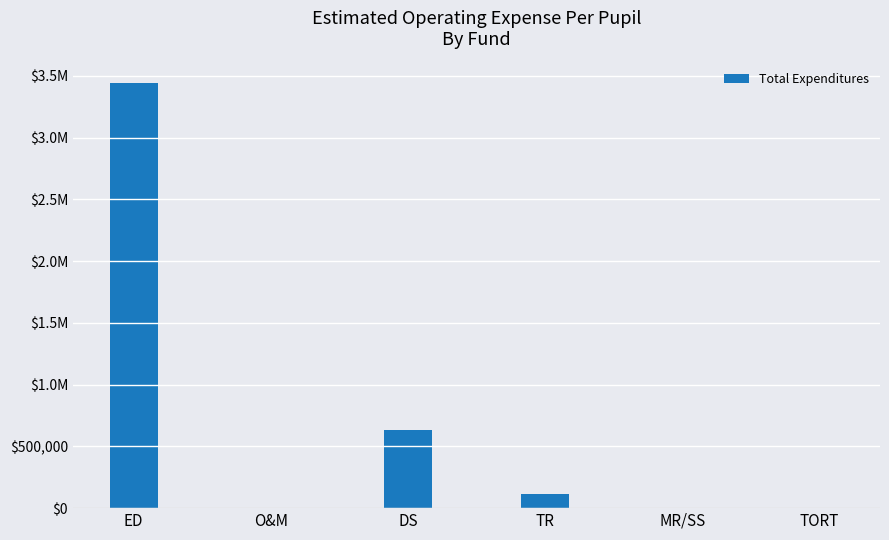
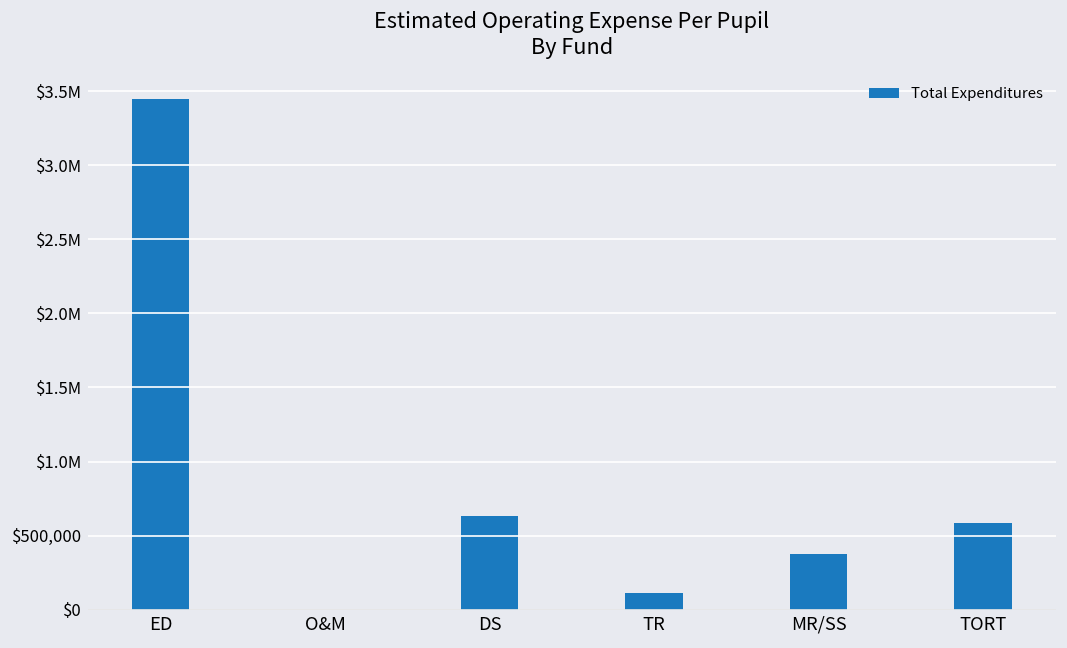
  {
    "ED": "$3,440,000",
    "O&M": "$0",
    "DS": "$640,000",
    "TR": "$110,000",
-   "MR/SS": "$0",
-   "TORT": "$0"
+   "MR/SS": "$370,000",
+   "TORT": "$590,000"
  }
